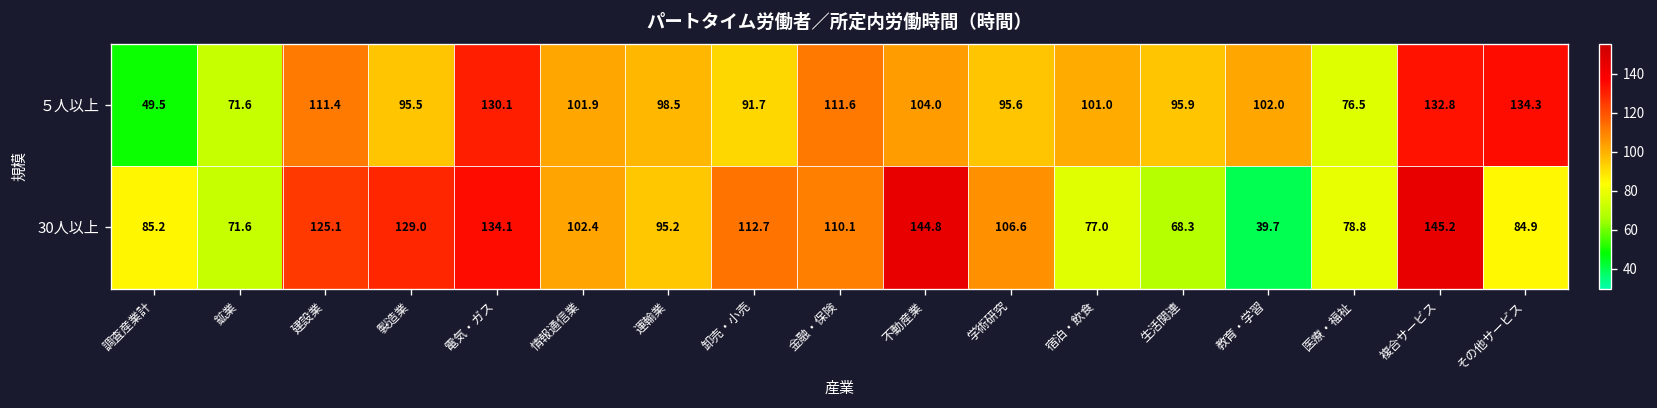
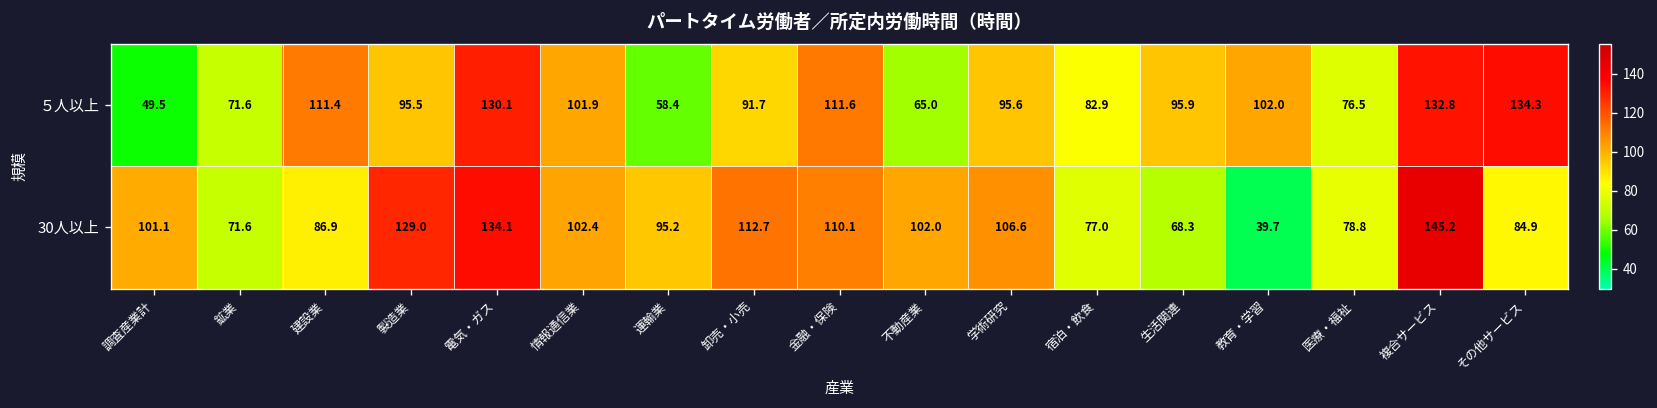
  {
    "５人以上": {
      "調査産業計": 49.5,
      "鉱業": 71.6,
      "建設業": 111.4,
      "製造業": 95.5,
      "電気・ガス": 130.1,
      "情報通信業": 101.9,
-     "運輸業": 98.5,
+     "運輸業": 58.4,
      "卸売・小売": 91.7,
      "金融・保険": 111.6,
-     "不動産業": 104.0,
+     "不動産業": 65.0,
      "学術研究": 95.6,
-     "宿泊・飲食": 101.0,
+     "宿泊・飲食": 82.9,
      "生活関連": 95.9,
      "教育・学習": 102.0,
      "医療・福祉": 76.5,
      "複合サービス": 132.8,
      "その他サービス": 134.3
    },
    "30人以上": {
-     "調査産業計": 85.2,
+     "調査産業計": 101.1,
      "鉱業": 71.6,
-     "建設業": 125.1,
+     "建設業": 86.9,
      "製造業": 129.0,
      "電気・ガス": 134.1,
      "情報通信業": 102.4,
      "運輸業": 95.2,
      "卸売・小売": 112.7,
      "金融・保険": 110.1,
-     "不動産業": 144.8,
+     "不動産業": 102.0,
      "学術研究": 106.6,
      "宿泊・飲食": 77.0,
      "生活関連": 68.3,
      "教育・学習": 39.7,
      "医療・福祉": 78.8,
      "複合サービス": 145.2,
      "その他サービス": 84.9
    }
  }
